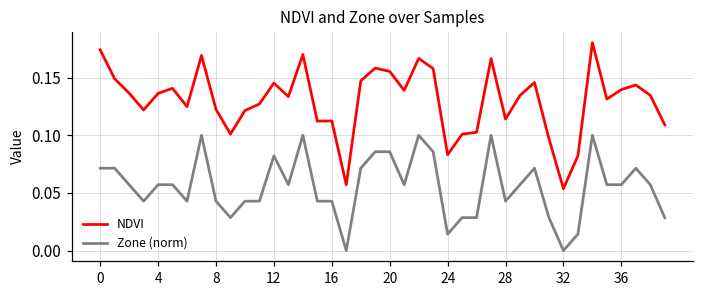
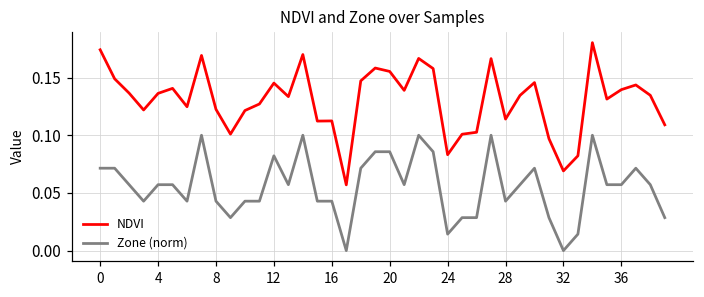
  {
    "NDVI": {
      "0": 0.174,
      "4": 0.136,
      "8": 0.122,
      "12": 0.145,
      "16": 0.112,
      "20": 0.155,
      "24": 0.083,
      "28": 0.114,
-     "32": 0.054,
+     "32": 0.069,
      "36": 0.140
    },
    "Zone (norm)": {
      "0": 0.071,
      "4": 0.057,
      "8": 0.043,
      "12": 0.082,
      "16": 0.043,
      "20": 0.086,
      "24": 0.014,
      "28": 0.043,
      "32": 0.000,
      "36": 0.057
    }
  }
